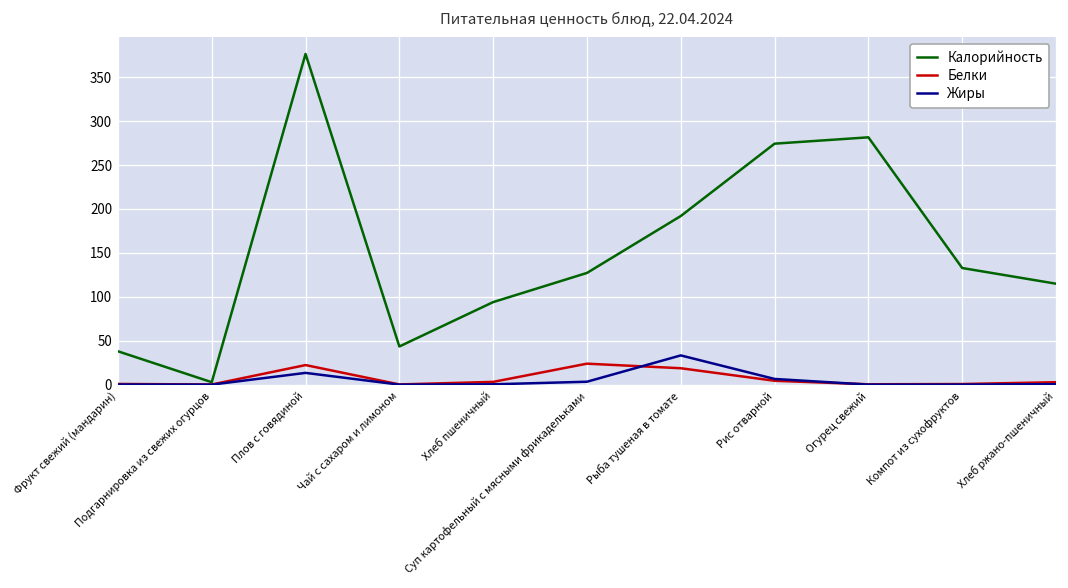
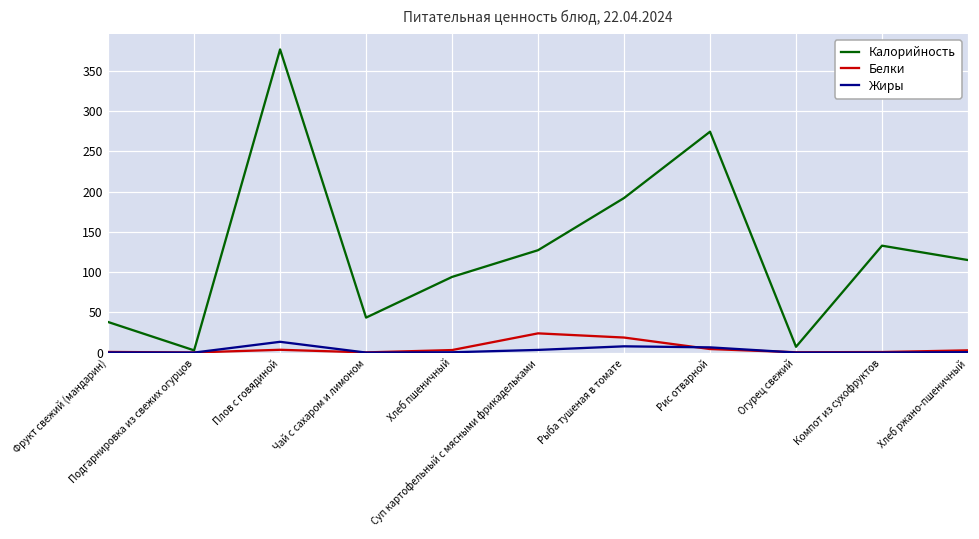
  {
    "Калорийность": {
      "Фрукт свежий (мандарин)": 40,
      "Плов с говядиной": 380,
      "Чай с сахаром и лимоном": 40,
      "Хлеб пшеничный": 90,
      "Суп картофельный с мясными фрикадельками": 130,
      "Рыба тушеная в томате": 190,
      "Рис отварной": 270,
-     "Огурец свежий": 280,
+     "Огурец свежий": 10,
      "Компот из сухофруктов": 130,
      "Хлеб ржано-пшеничный": 110
    },
    "Белки": {
-     "Плов с говядиной": 20,
+     "Плов с говядиной": 0,
      "Суп картофельный с мясными фрикадельками": 20,
      "Рыба тушеная в томате": 20
    },
    "Жиры": {
      "Плов с говядиной": 10,
      "Суп картофельный с мясными фрикадельками": 0,
-     "Рыба тушеная в томате": 30
+     "Рыба тушеная в томате": 10
    }
  }
